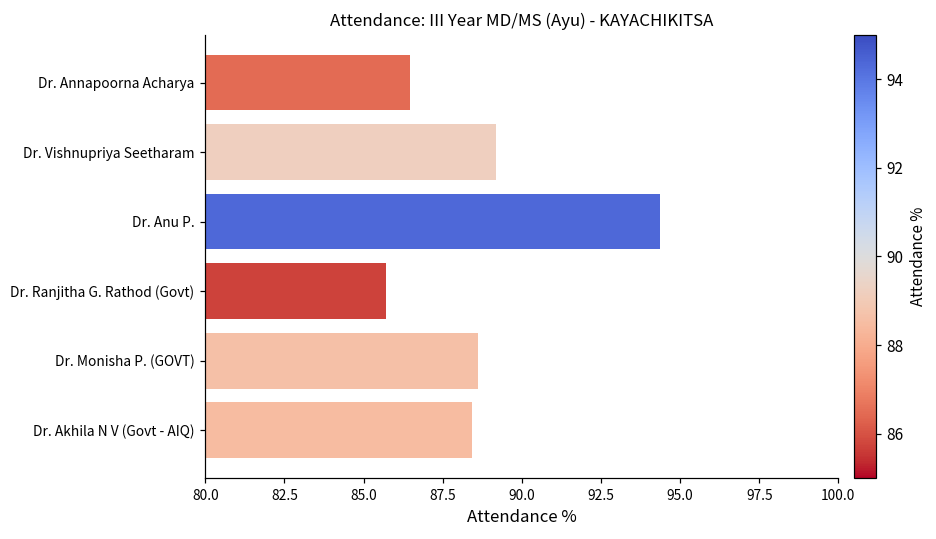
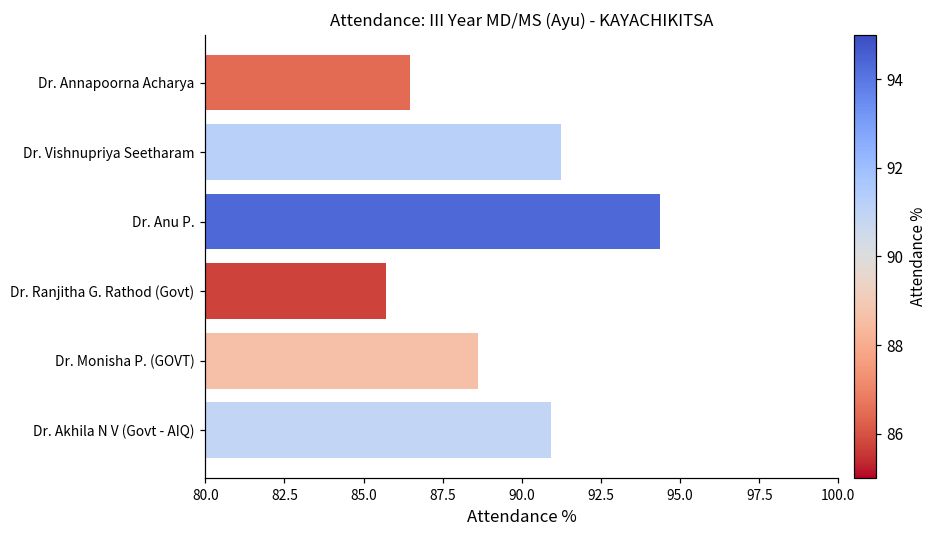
  {
    "Dr. Annapoorna Acharya": 86.5,
-   "Dr. Vishnupriya Seetharam": 89.2,
+   "Dr. Vishnupriya Seetharam": 91.2,
    "Dr. Anu P.": 94.4,
    "Dr. Ranjitha G. Rathod (Govt)": 85.7,
    "Dr. Monisha P. (GOVT)": 88.6,
-   "Dr. Akhila N V (Govt - AIQ)": 88.4
+   "Dr. Akhila N V (Govt - AIQ)": 90.9
  }
